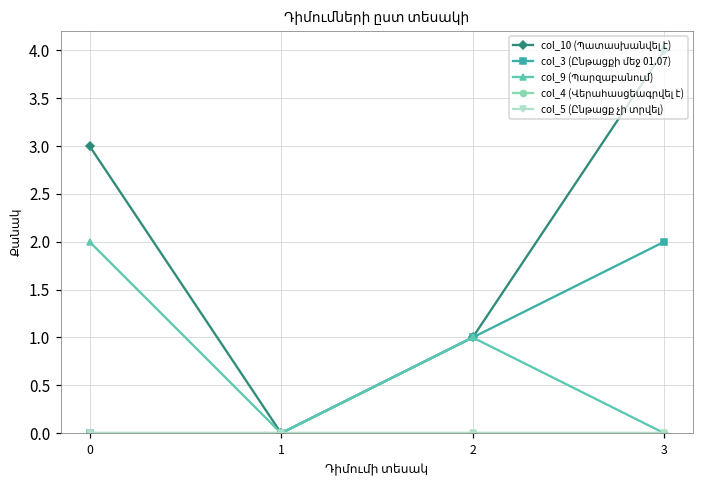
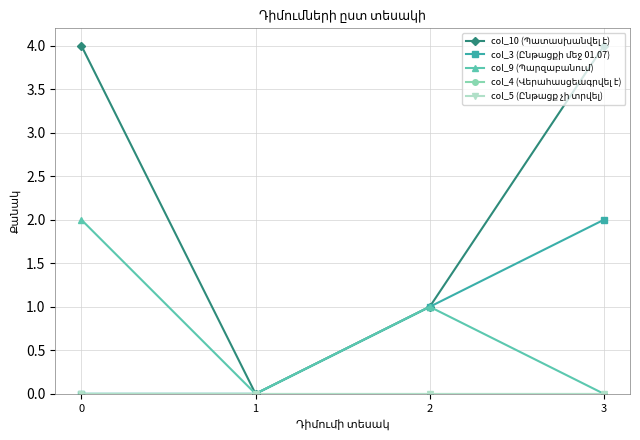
  {
    "col_10 (Պատասխանվել է)": {
-     "0": 3
+     "0": 4
    },
    "col_5 (Ընթացք չի տրվել)": {
      "2": 0
    }
  }
